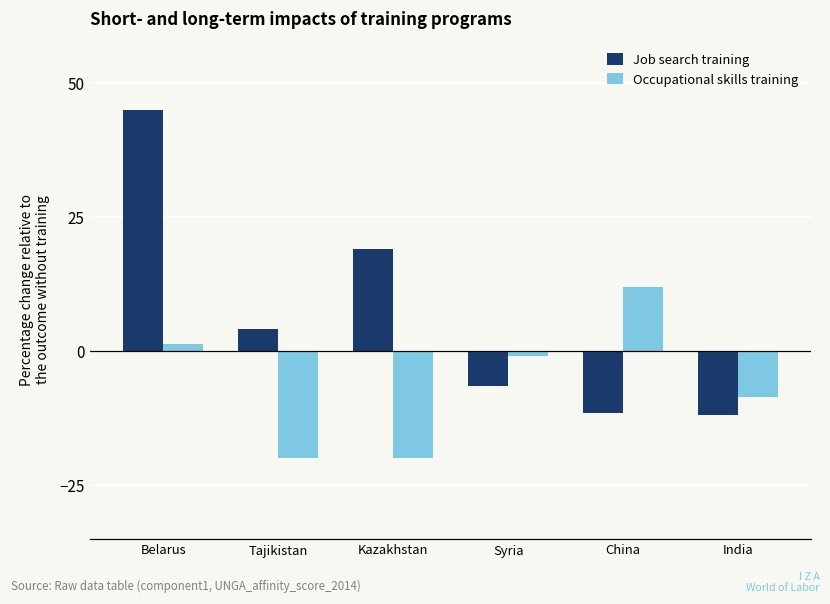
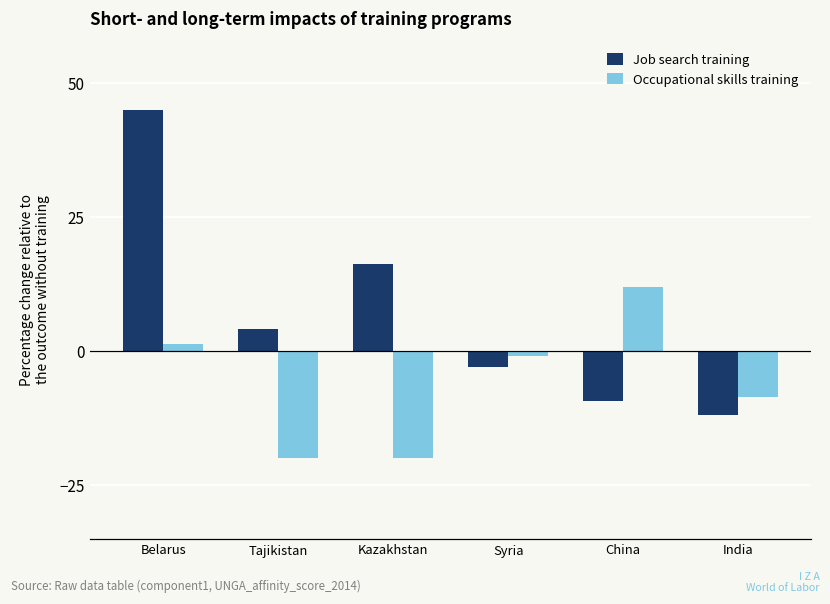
  {
    "Job search training": {
      "Belarus": 45,
      "Tajikistan": 4,
-     "Kazakhstan": 19,
-     "Syria": -6,
-     "China": -12,
+     "Kazakhstan": 16,
+     "Syria": -3,
+     "China": -9,
      "India": -12
    },
    "Occupational skills training": {
      "Belarus": 1,
      "Tajikistan": -20,
      "Kazakhstan": -20,
      "Syria": -1,
      "China": 12,
      "India": -9
    }
  }
